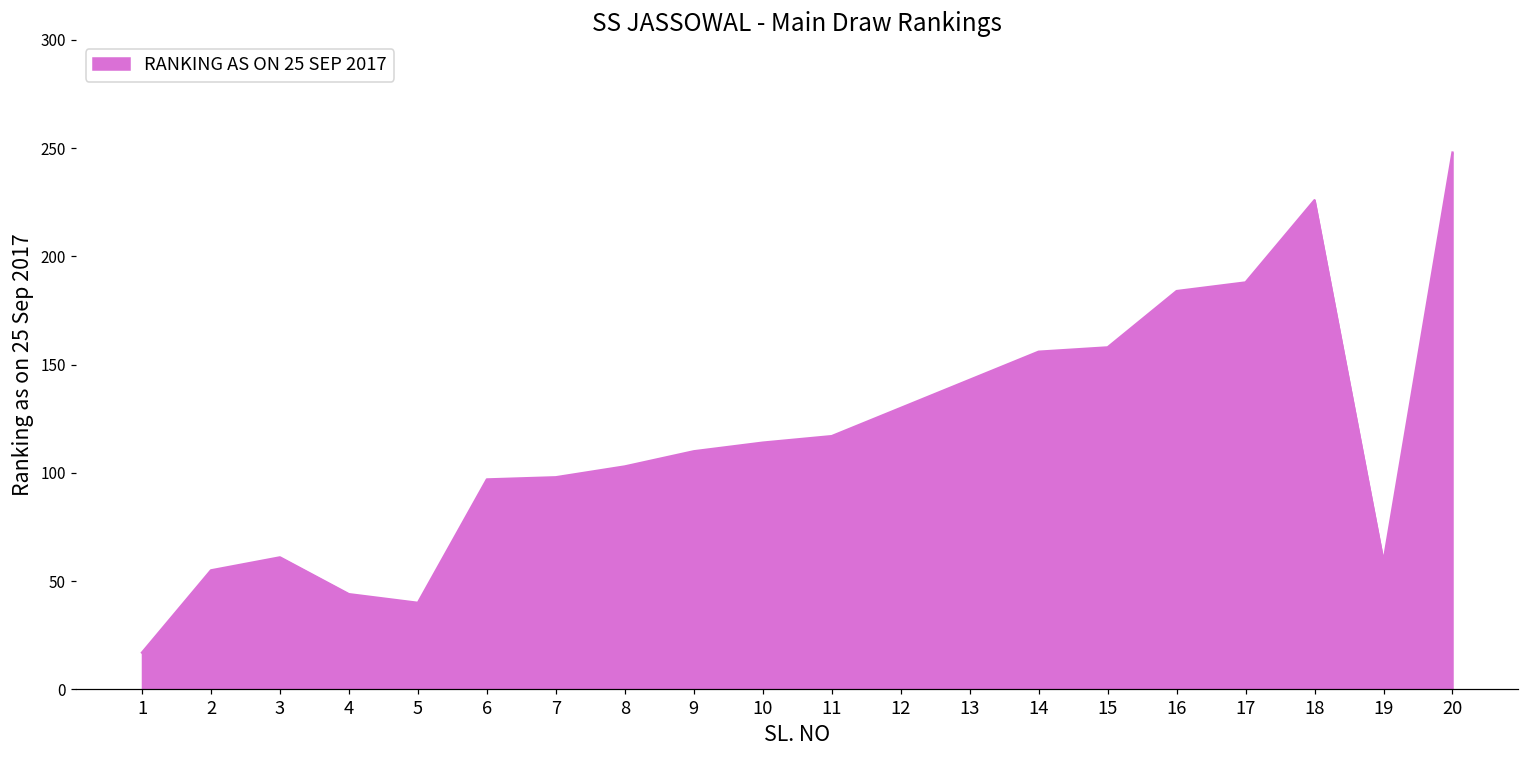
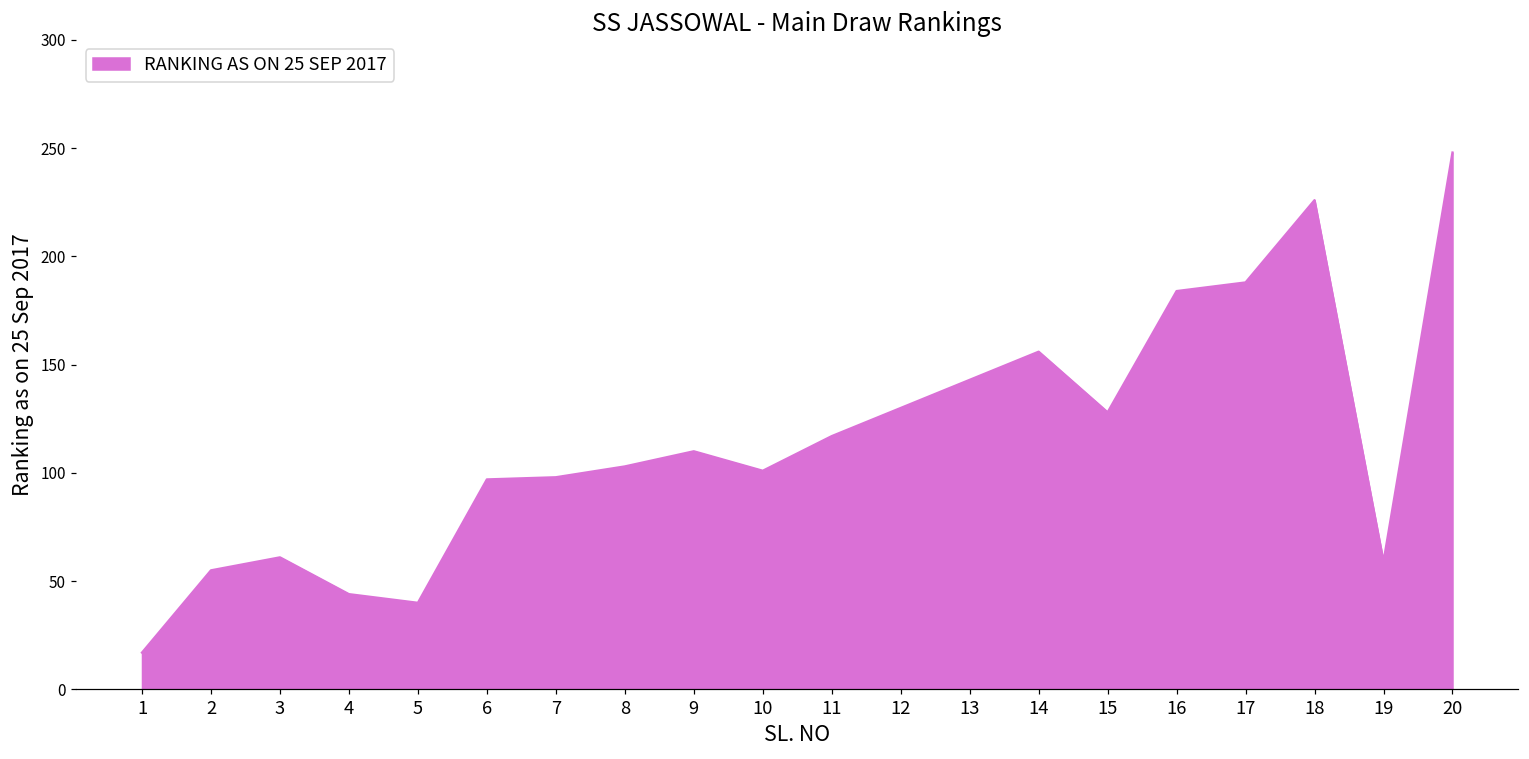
  {
    "1": 17,
    "2": 55,
    "3": 61,
    "4": 44,
    "5": 40,
    "6": 97,
    "7": 98,
    "8": 103,
    "9": 110,
-   "10": 114,
+   "10": 101,
    "11": 117,
    "12": 130,
    "13": 143,
    "14": 156,
-   "15": 158,
+   "15": 128,
    "16": 184,
    "17": 188,
    "18": 226,
    "19": 59,
    "20": 248
  }
